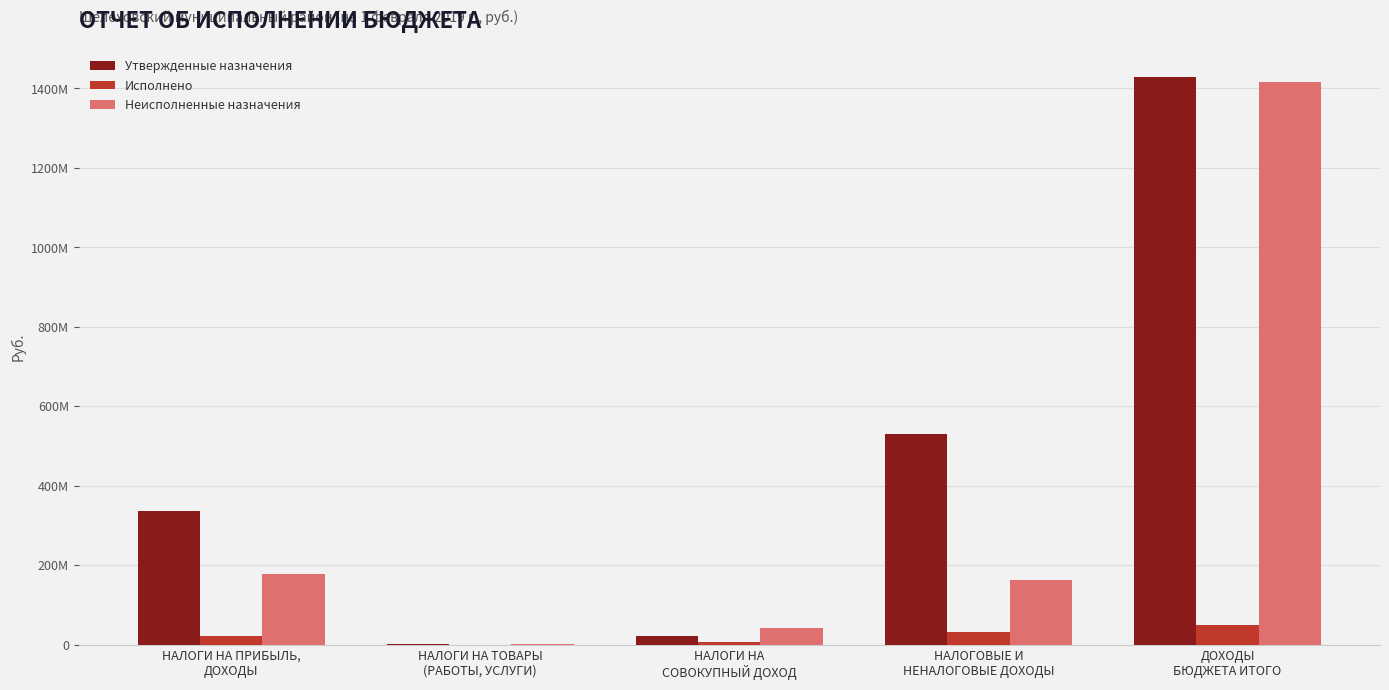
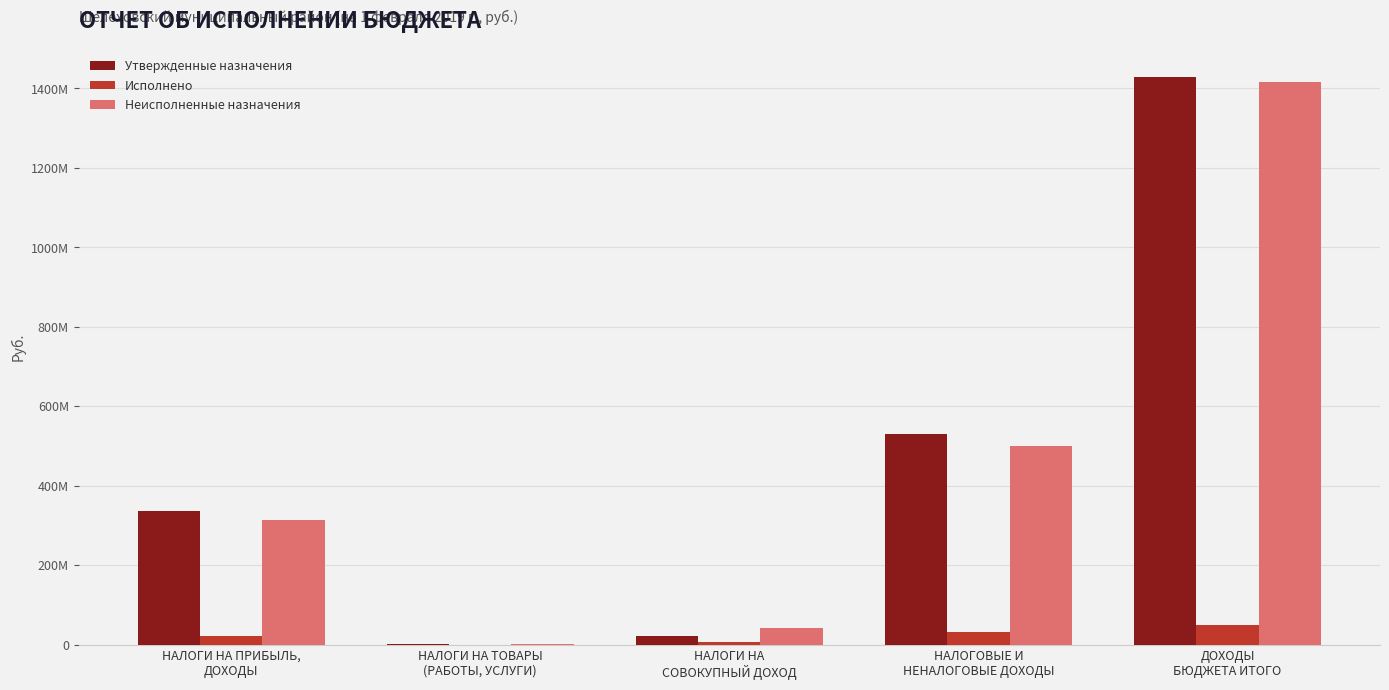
  {
    "Утвержденные назначения": {
      "НАЛОГИ НА ПРИБЫЛЬ, ДОХОДЫ": 340000000,
      "НАЛОГИ НА СОВОКУПНЫЙ ДОХОД": 20000000,
      "НАЛОГОВЫЕ И НЕНАЛОГОВЫЕ ДОХОДЫ": 530000000,
      "ДОХОДЫ БЮДЖЕТА ИТОГО": 1430000000
    },
    "Исполнено": {
      "НАЛОГИ НА ПРИБЫЛЬ, ДОХОДЫ": 20000000,
      "НАЛОГОВЫЕ И НЕНАЛОГОВЫЕ ДОХОДЫ": 30000000,
      "ДОХОДЫ БЮДЖЕТА ИТОГО": 50000000
    },
    "Неисполненные назначения": {
-     "НАЛОГИ НА ПРИБЫЛЬ, ДОХОДЫ": 180000000,
+     "НАЛОГИ НА ПРИБЫЛЬ, ДОХОДЫ": 310000000,
      "НАЛОГИ НА СОВОКУПНЫЙ ДОХОД": 40000000,
-     "НАЛОГОВЫЕ И НЕНАЛОГОВЫЕ ДОХОДЫ": 160000000,
+     "НАЛОГОВЫЕ И НЕНАЛОГОВЫЕ ДОХОДЫ": 500000000,
      "ДОХОДЫ БЮДЖЕТА ИТОГО": 1420000000
    }
  }
